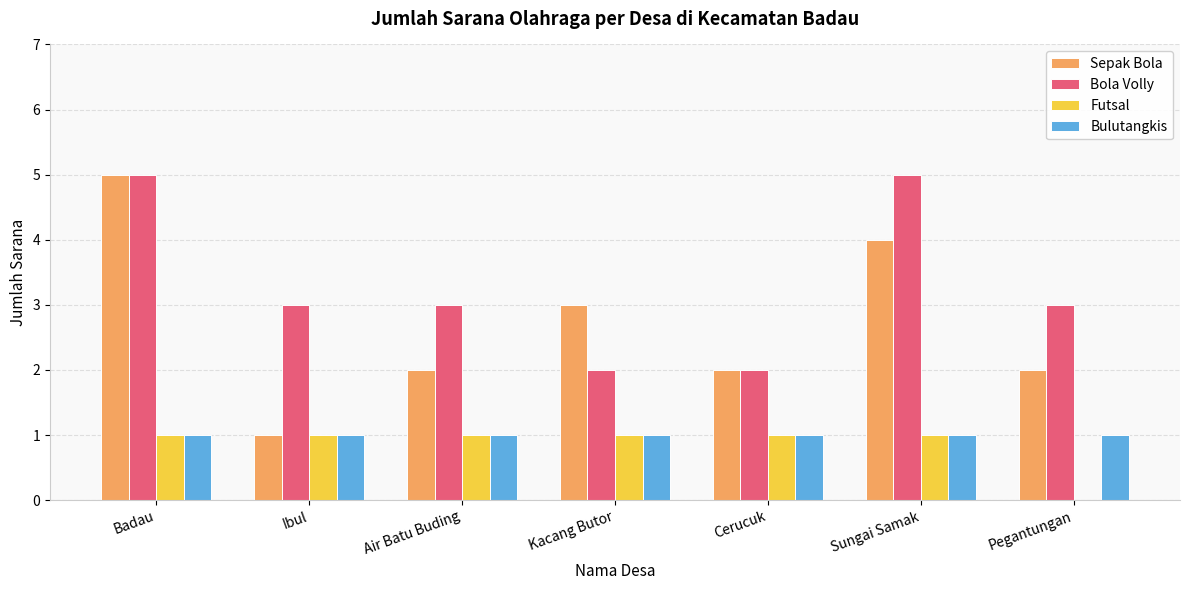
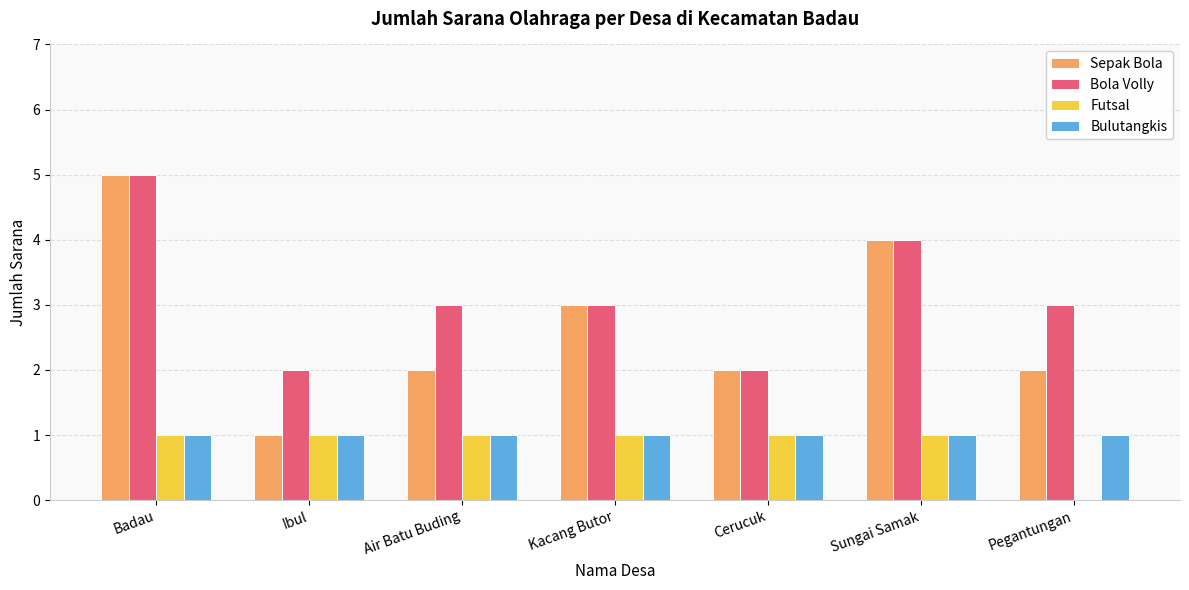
  {
    "Bola Volly": {
      "Badau": 5,
-     "Ibul": 3,
+     "Ibul": 2,
      "Air Batu Buding": 3,
-     "Kacang Butor": 2,
+     "Kacang Butor": 3,
      "Cerucuk": 2,
-     "Sungai Samak": 5,
+     "Sungai Samak": 4,
      "Pegantungan": 3
    },
    "Bulutangkis": {
      "Badau": 1,
      "Ibul": 1,
      "Air Batu Buding": 1,
      "Kacang Butor": 1,
      "Cerucuk": 1,
      "Sungai Samak": 1,
      "Pegantungan": 1
    }
  }
